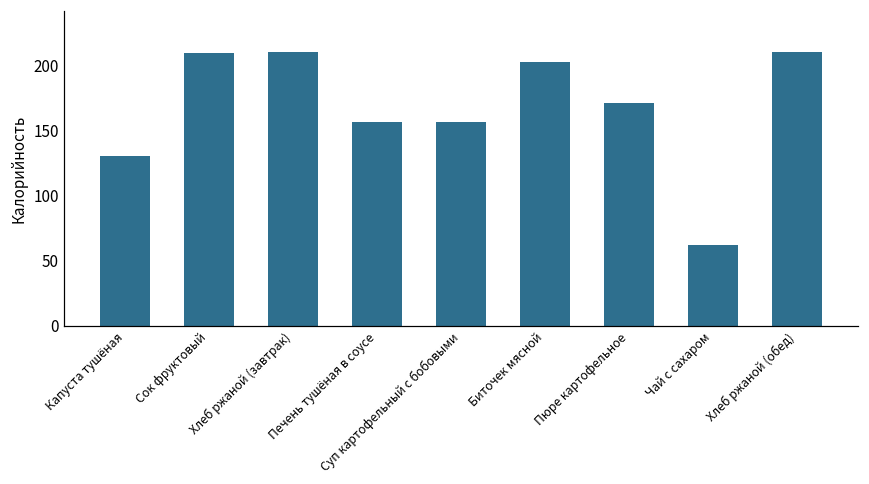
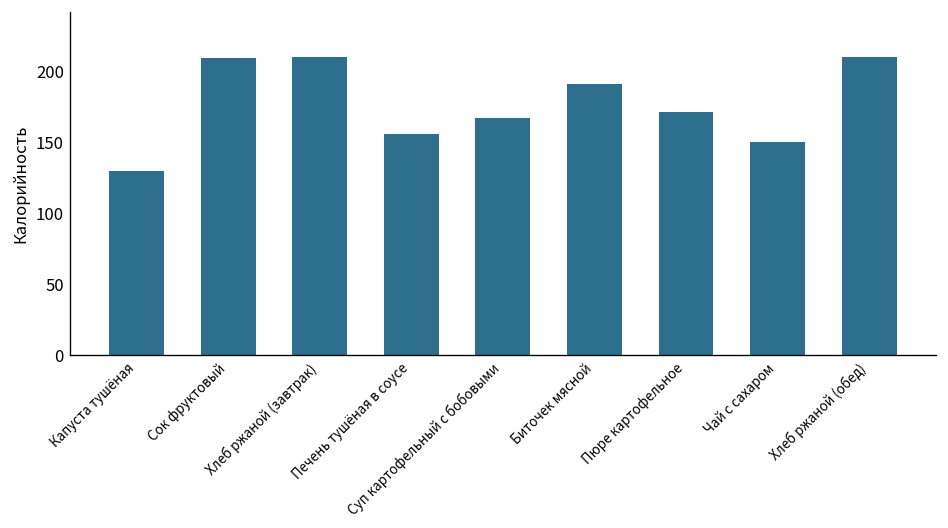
  {
    "Капуста тушёная": 130,
    "Сок фруктовый": 209,
    "Хлеб ржаной (завтрак)": 210,
    "Печень тушёная в соусе": 156,
-   "Суп картофельный с бобовыми": 156,
-   "Биточек мясной": 202,
+   "Суп картофельный с бобовыми": 167,
+   "Биточек мясной": 191,
    "Пюре картофельное": 171,
-   "Чай с сахаром": 62,
+   "Чай с сахаром": 150,
    "Хлеб ржаной (обед)": 210
  }
